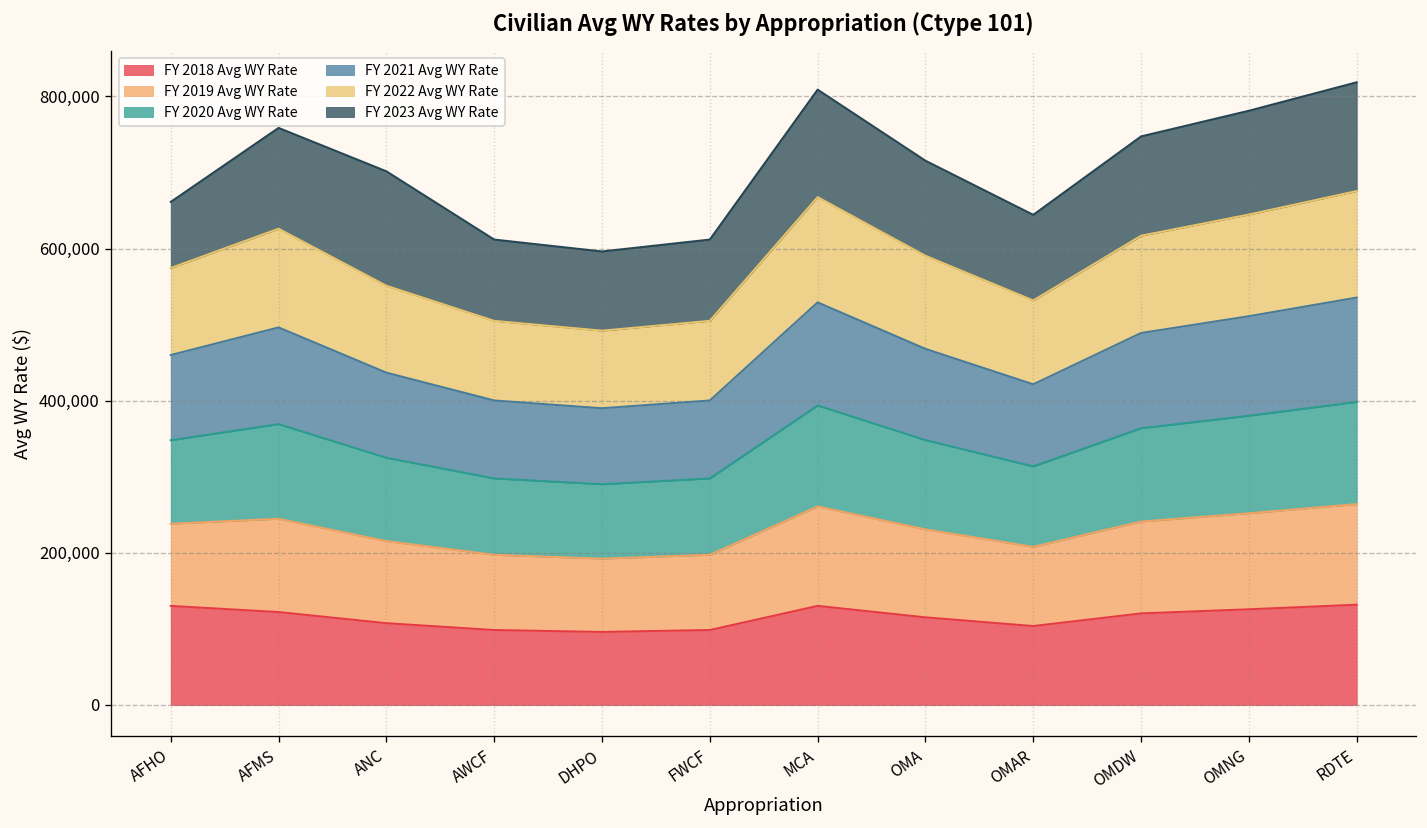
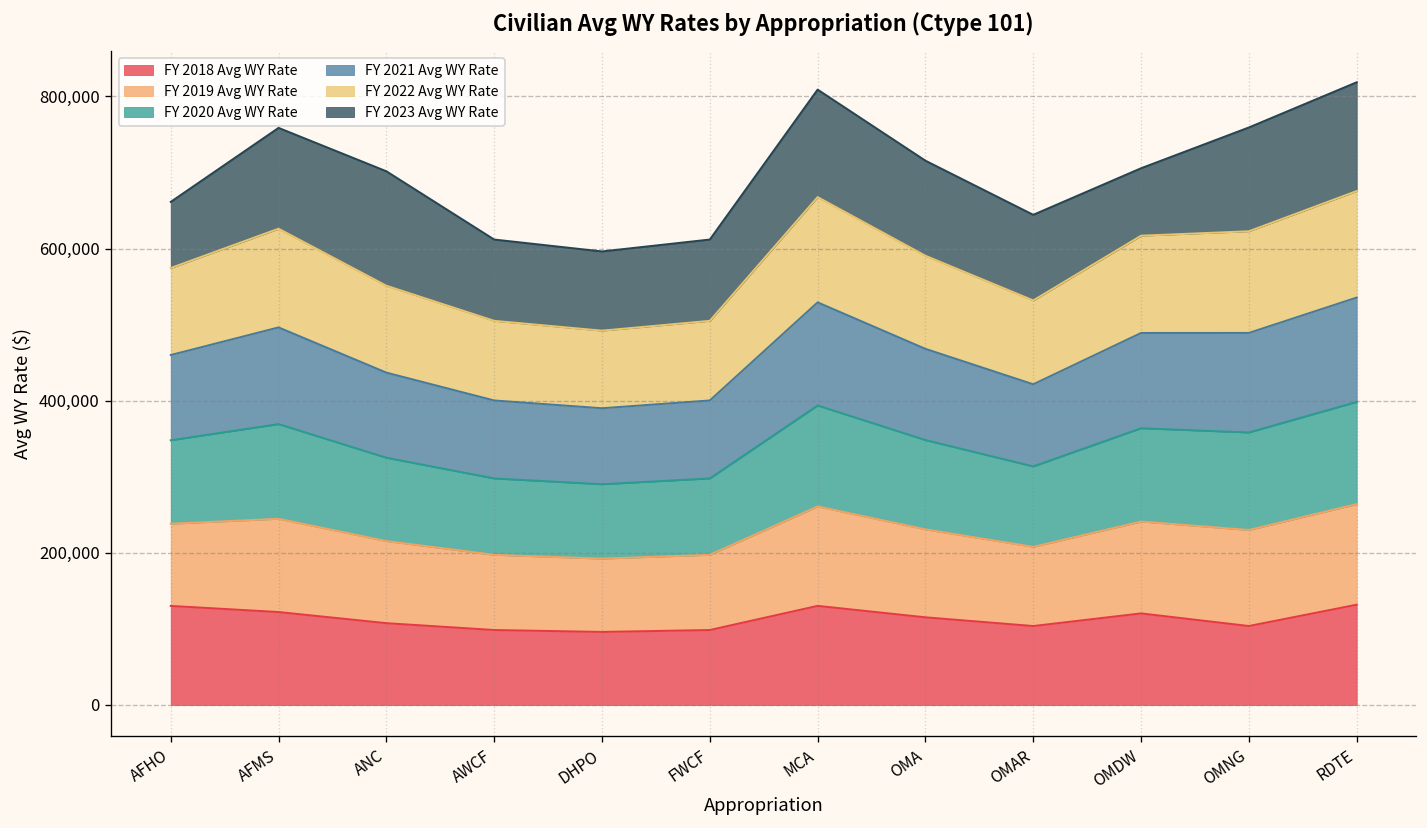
  {
    "FY 2018 Avg WY Rate": {
      "AFHO": "130,000",
      "AFMS": "120,000",
      "ANC": "110,000",
      "AWCF": "100,000",
      "DHPO": "100,000",
      "FWCF": "100,000",
      "MCA": "130,000",
      "OMA": "120,000",
      "OMAR": "100,000",
      "OMDW": "120,000",
-     "OMNG": "130,000",
+     "OMNG": "100,000",
      "RDTE": "130,000"
    },
    "FY 2023 Avg WY Rate": {
      "AFHO": "90,000",
      "ANC": "150,000",
      "AWCF": "110,000",
      "DHPO": "100,000",
      "FWCF": "110,000",
      "MCA": "140,000",
      "OMA": "120,000",
      "OMAR": "110,000",
-     "OMDW": "130,000",
+     "OMDW": "90,000",
      "OMNG": "140,000",
      "RDTE": "140,000"
    }
  }
